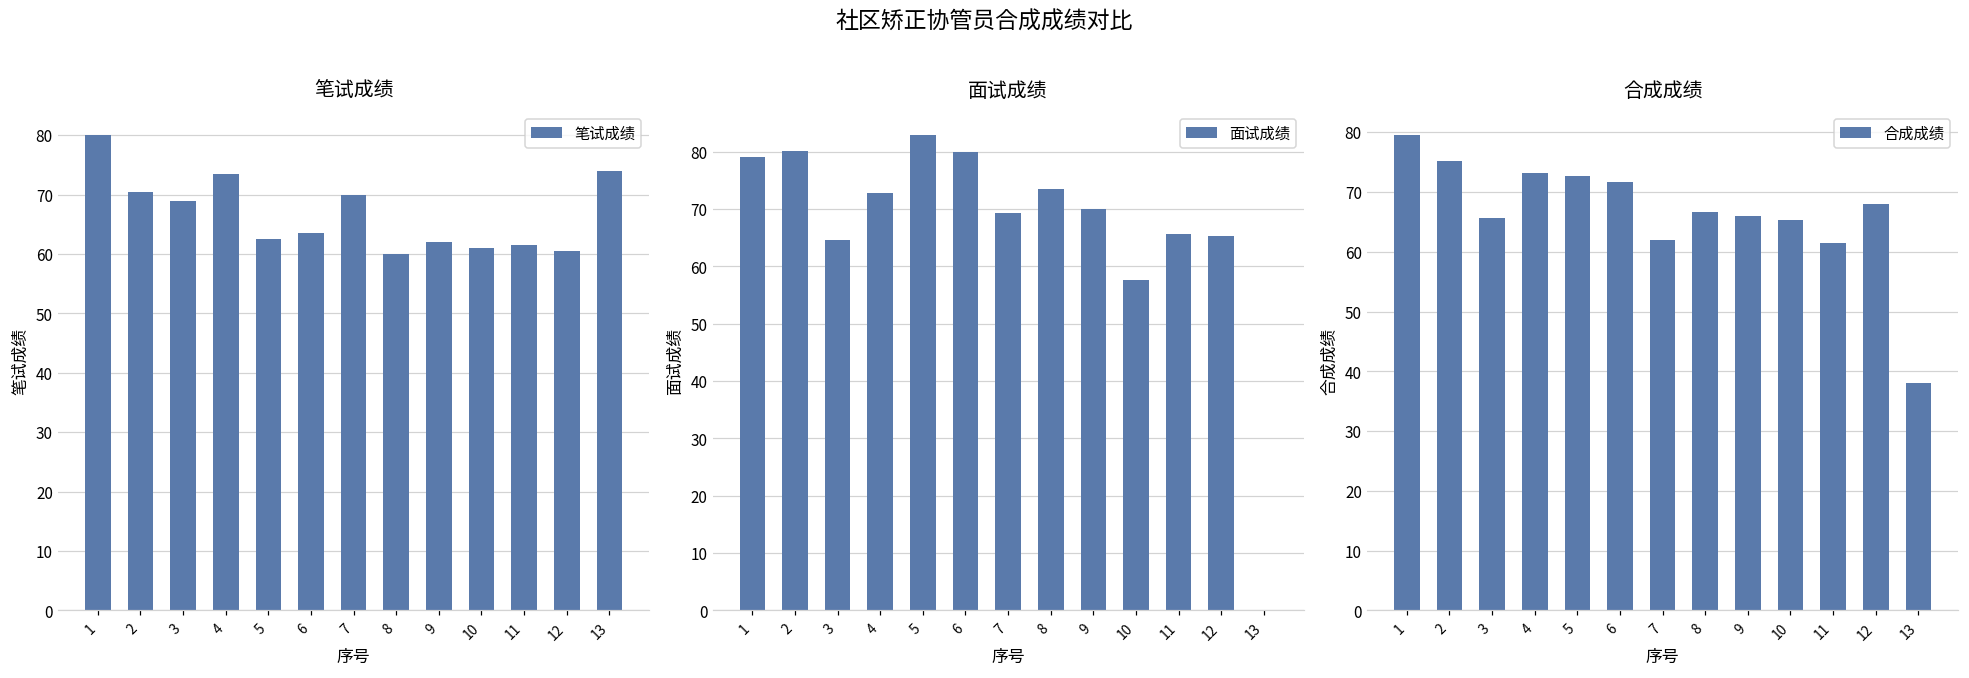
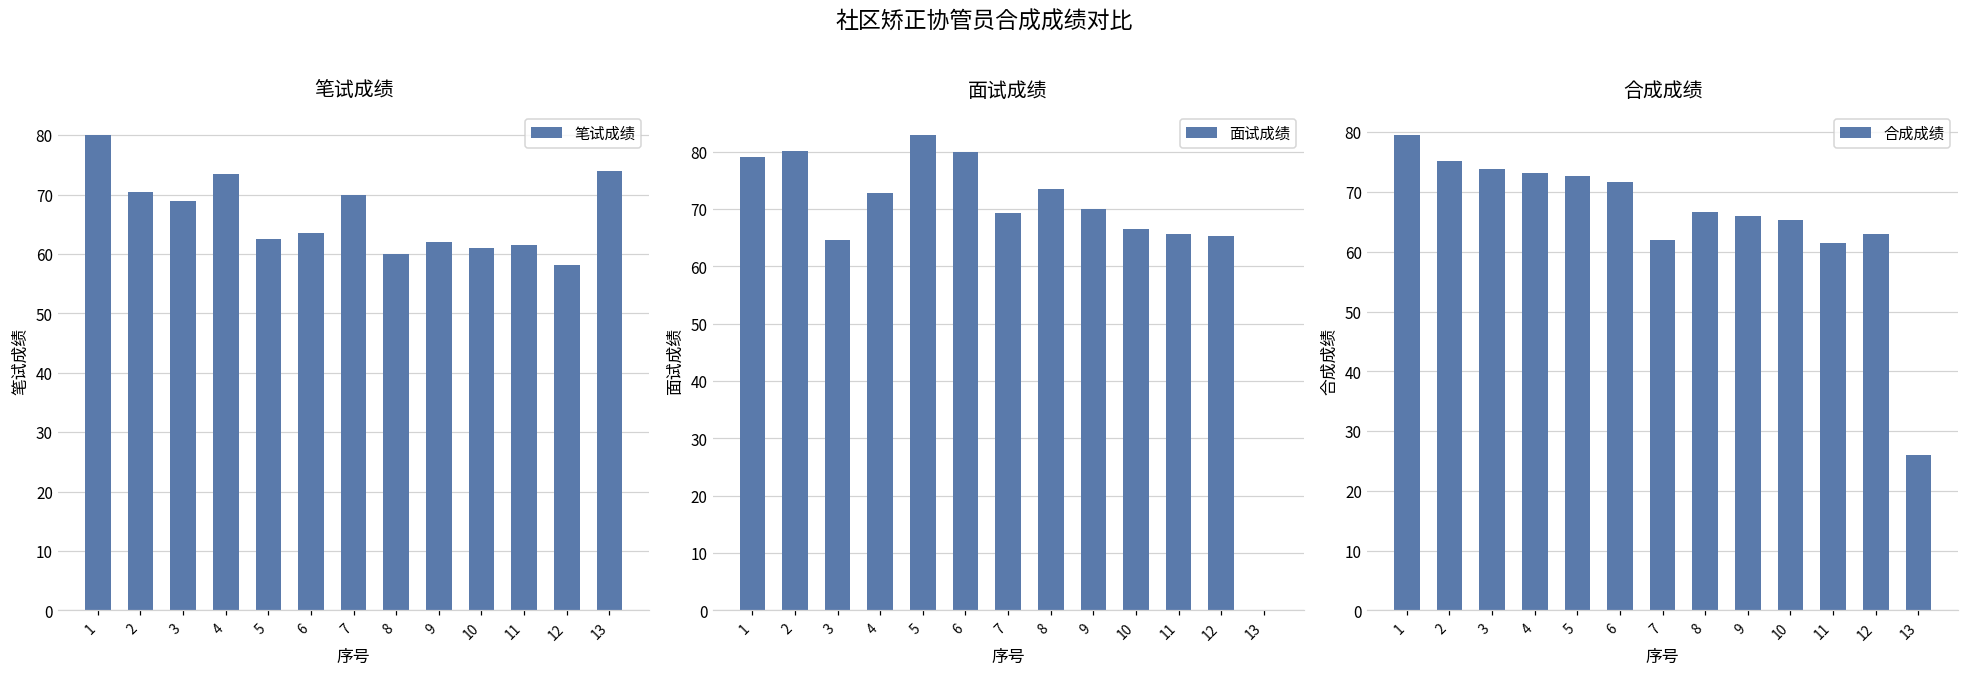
  {
    "笔试成绩": {
      "1": 80,
      "2": 71,
      "3": 69,
      "4": 74,
      "5": 63,
      "6": 64,
      "7": 70,
      "8": 60,
      "9": 62,
      "10": 61,
      "11": 62,
-     "12": 61,
+     "12": 58,
      "13": 74
    },
    "面试成绩": {
      "1": 79,
      "2": 80,
      "3": 65,
      "4": 73,
      "5": 83,
      "6": 80,
      "7": 69,
      "8": 73,
      "9": 70,
-     "10": 58,
+     "10": 66,
      "11": 66,
      "12": 65,
      "13": 0
    },
    "合成成绩": {
      "1": 80,
      "2": 75,
-     "3": 66,
+     "3": 74,
      "4": 73,
      "5": 73,
      "6": 72,
      "7": 62,
      "8": 67,
      "9": 66,
      "10": 65,
      "11": 62,
-     "12": 68,
-     "13": 38
+     "12": 63,
+     "13": 26
    }
  }
